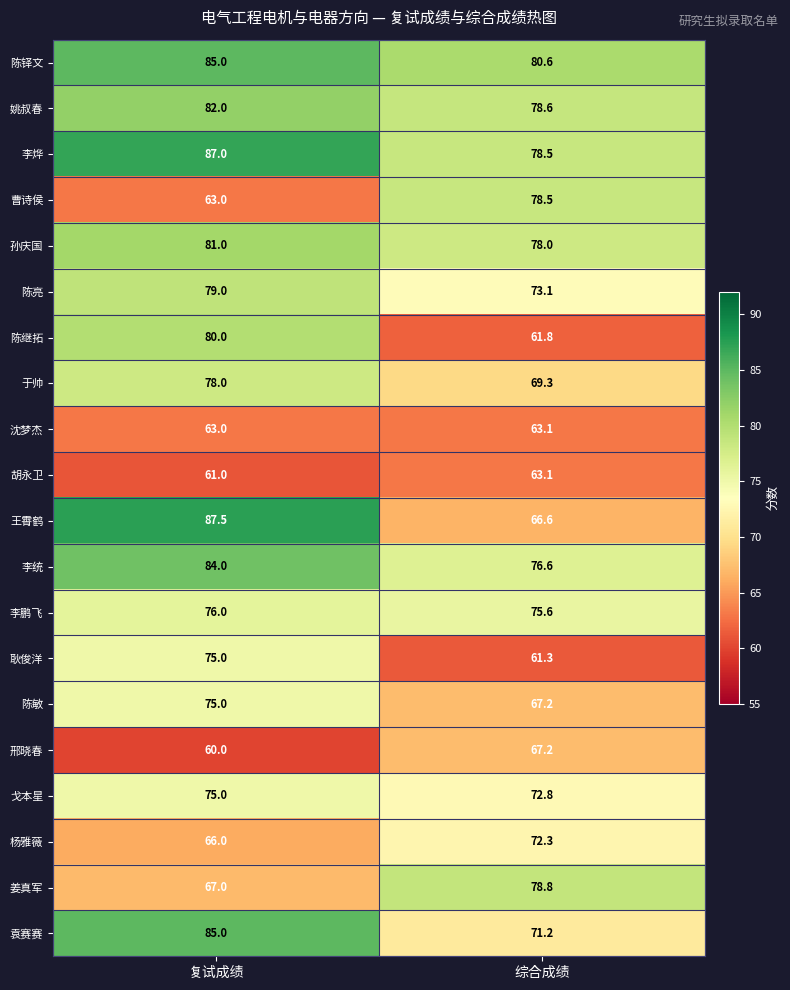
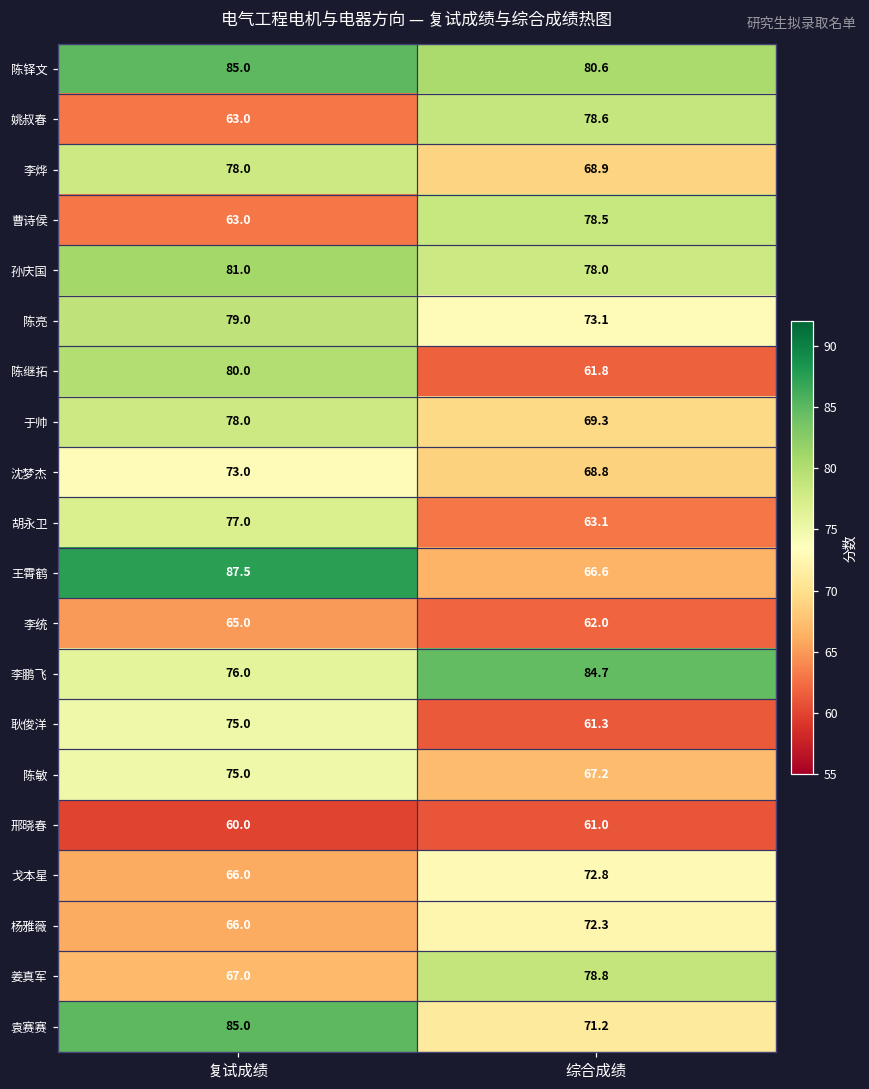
  {
    "陈铎文": {
      "复试成绩": 85.0,
      "综合成绩": 80.6
    },
    "姚叔春": {
-     "复试成绩": 82.0,
+     "复试成绩": 63.0,
      "综合成绩": 78.6
    },
    "李烨": {
-     "复试成绩": 87.0,
-     "综合成绩": 78.5
+     "复试成绩": 78.0,
+     "综合成绩": 68.9
    },
    "曹诗侯": {
      "复试成绩": 63.0,
      "综合成绩": 78.5
    },
    "孙庆国": {
      "复试成绩": 81.0,
      "综合成绩": 78.0
    },
    "陈亮": {
      "复试成绩": 79.0,
      "综合成绩": 73.1
    },
    "陈继拓": {
      "复试成绩": 80.0,
      "综合成绩": 61.8
    },
    "于帅": {
      "复试成绩": 78.0,
      "综合成绩": 69.3
    },
    "沈梦杰": {
-     "复试成绩": 63.0,
-     "综合成绩": 63.1
+     "复试成绩": 73.0,
+     "综合成绩": 68.8
    },
    "胡永卫": {
-     "复试成绩": 61.0,
+     "复试成绩": 77.0,
      "综合成绩": 63.1
    },
    "王霄鹤": {
      "复试成绩": 87.5,
      "综合成绩": 66.6
    },
    "李统": {
-     "复试成绩": 84.0,
-     "综合成绩": 76.6
+     "复试成绩": 65.0,
+     "综合成绩": 62.0
    },
    "李鹏飞": {
      "复试成绩": 76.0,
-     "综合成绩": 75.6
+     "综合成绩": 84.7
    },
    "耿俊洋": {
      "复试成绩": 75.0,
      "综合成绩": 61.3
    },
    "陈敏": {
      "复试成绩": 75.0,
      "综合成绩": 67.2
    },
    "邢晓春": {
      "复试成绩": 60.0,
-     "综合成绩": 67.2
+     "综合成绩": 61.0
    },
    "戈本星": {
-     "复试成绩": 75.0,
+     "复试成绩": 66.0,
      "综合成绩": 72.8
    },
    "杨雅薇": {
      "复试成绩": 66.0,
      "综合成绩": 72.3
    },
    "姜真军": {
      "复试成绩": 67.0,
      "综合成绩": 78.8
    },
    "袁赛赛": {
      "复试成绩": 85.0,
      "综合成绩": 71.2
    }
  }
